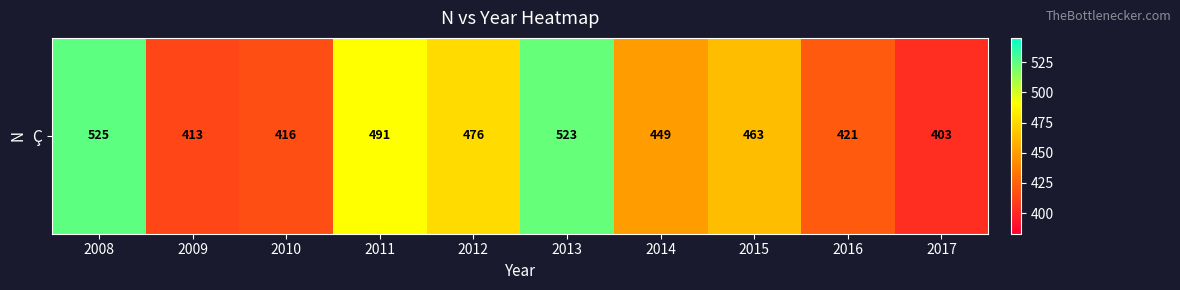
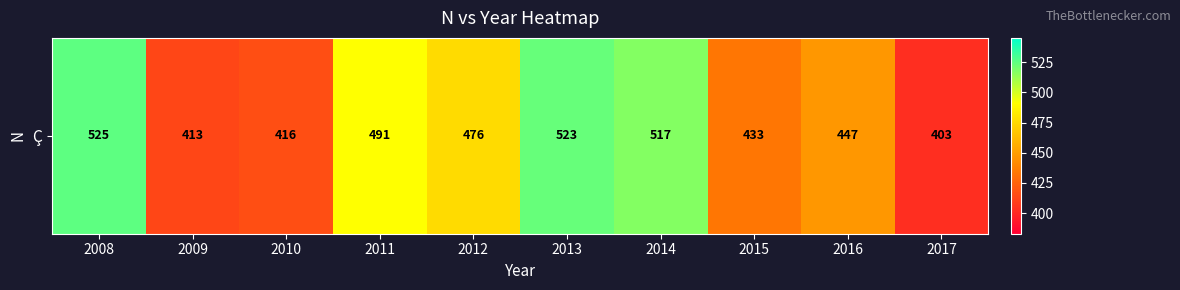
  {
    "Ç": {
      "2008": 525,
      "2009": 413,
      "2010": 416,
      "2011": 491,
      "2012": 476,
      "2013": 523,
-     "2014": 449,
-     "2015": 463,
-     "2016": 421,
+     "2014": 517,
+     "2015": 433,
+     "2016": 447,
      "2017": 403
    }
  }
